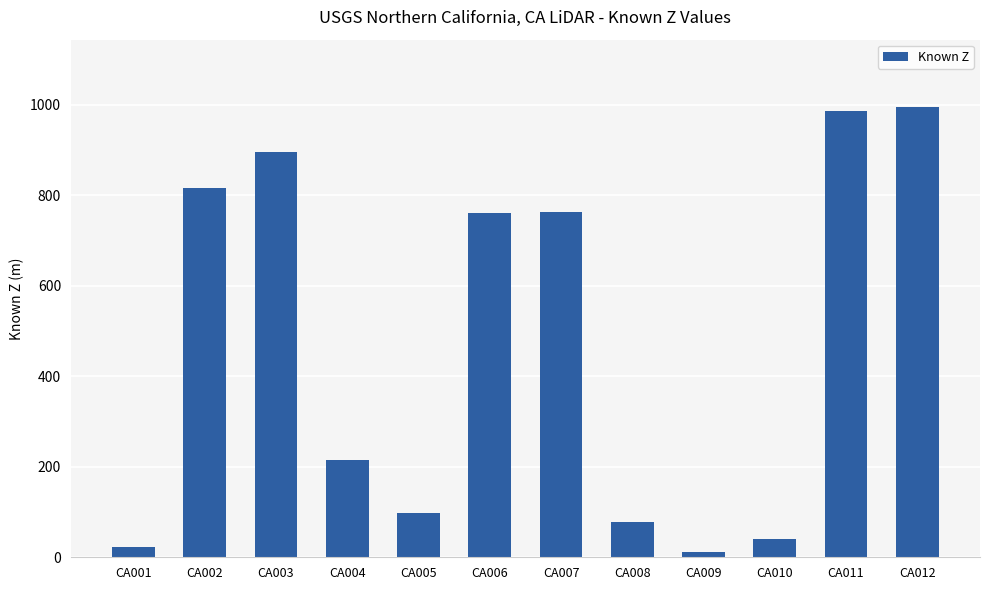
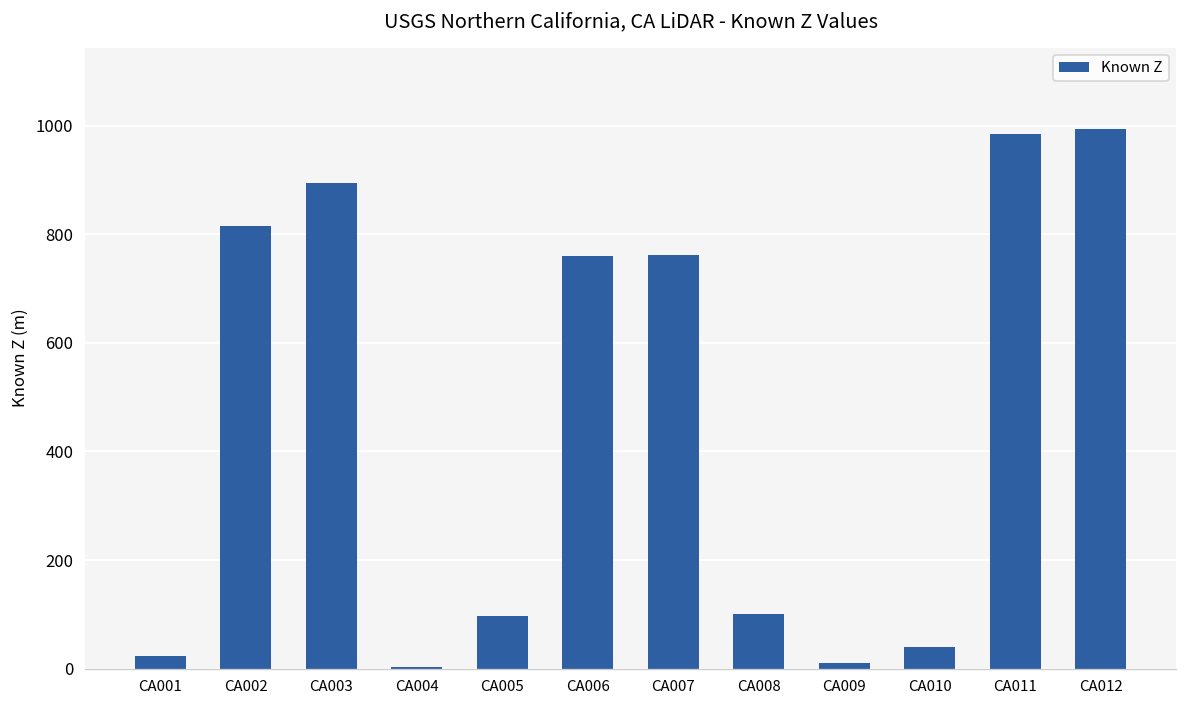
  {
    "CA001": 20,
    "CA002": 810,
    "CA003": 890,
-   "CA004": 210,
+   "CA004": 0,
    "CA005": 100,
    "CA006": 760,
    "CA007": 760,
-   "CA008": 80,
+   "CA008": 100,
    "CA009": 10,
    "CA010": 40,
    "CA011": 990,
    "CA012": 990
  }
